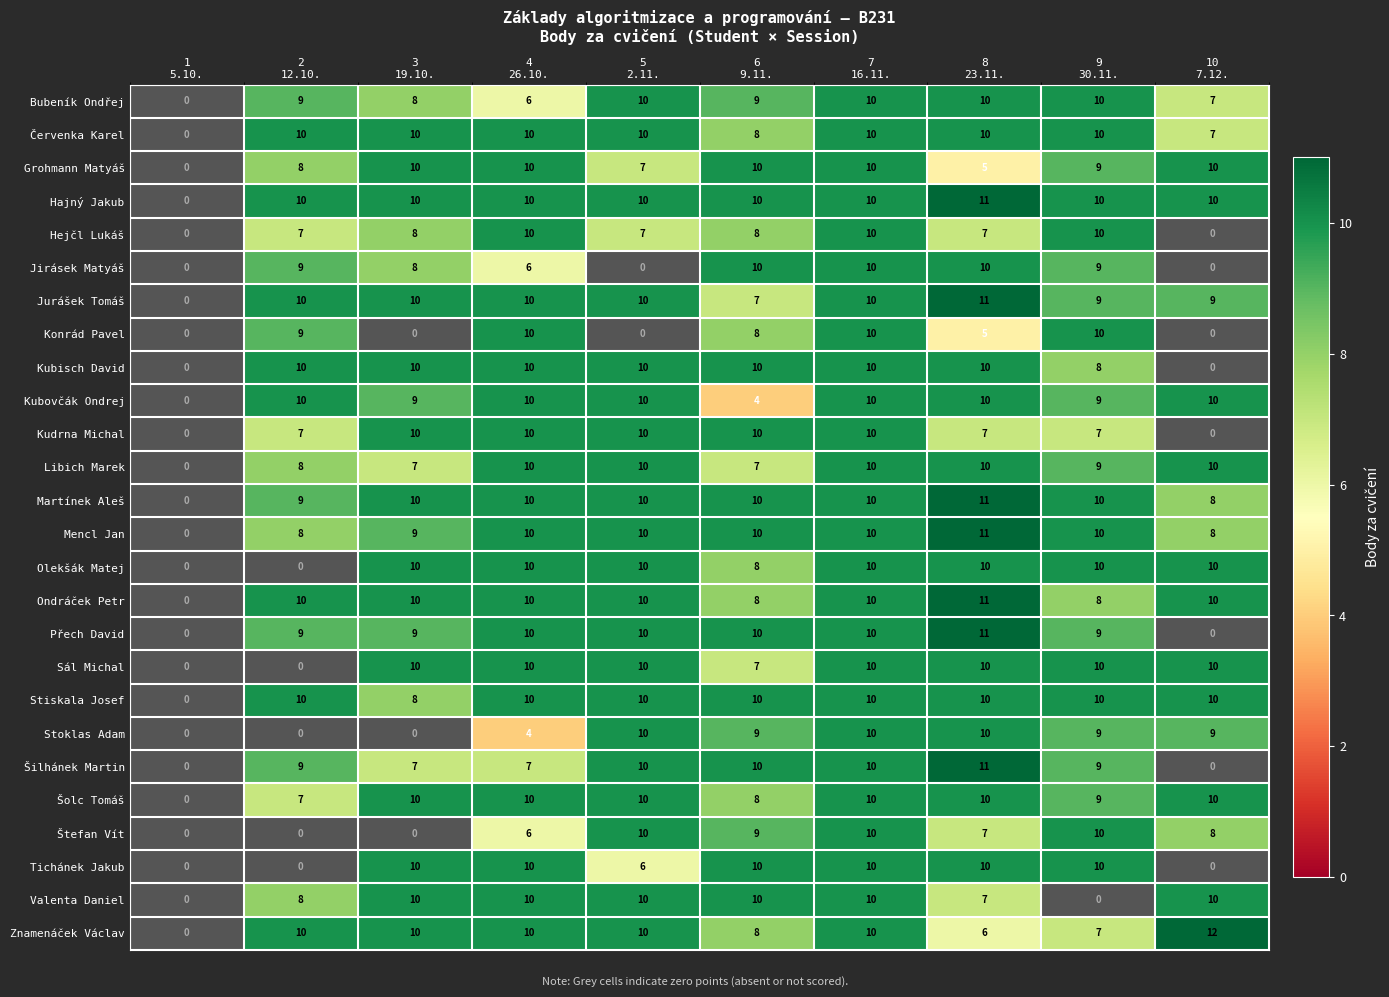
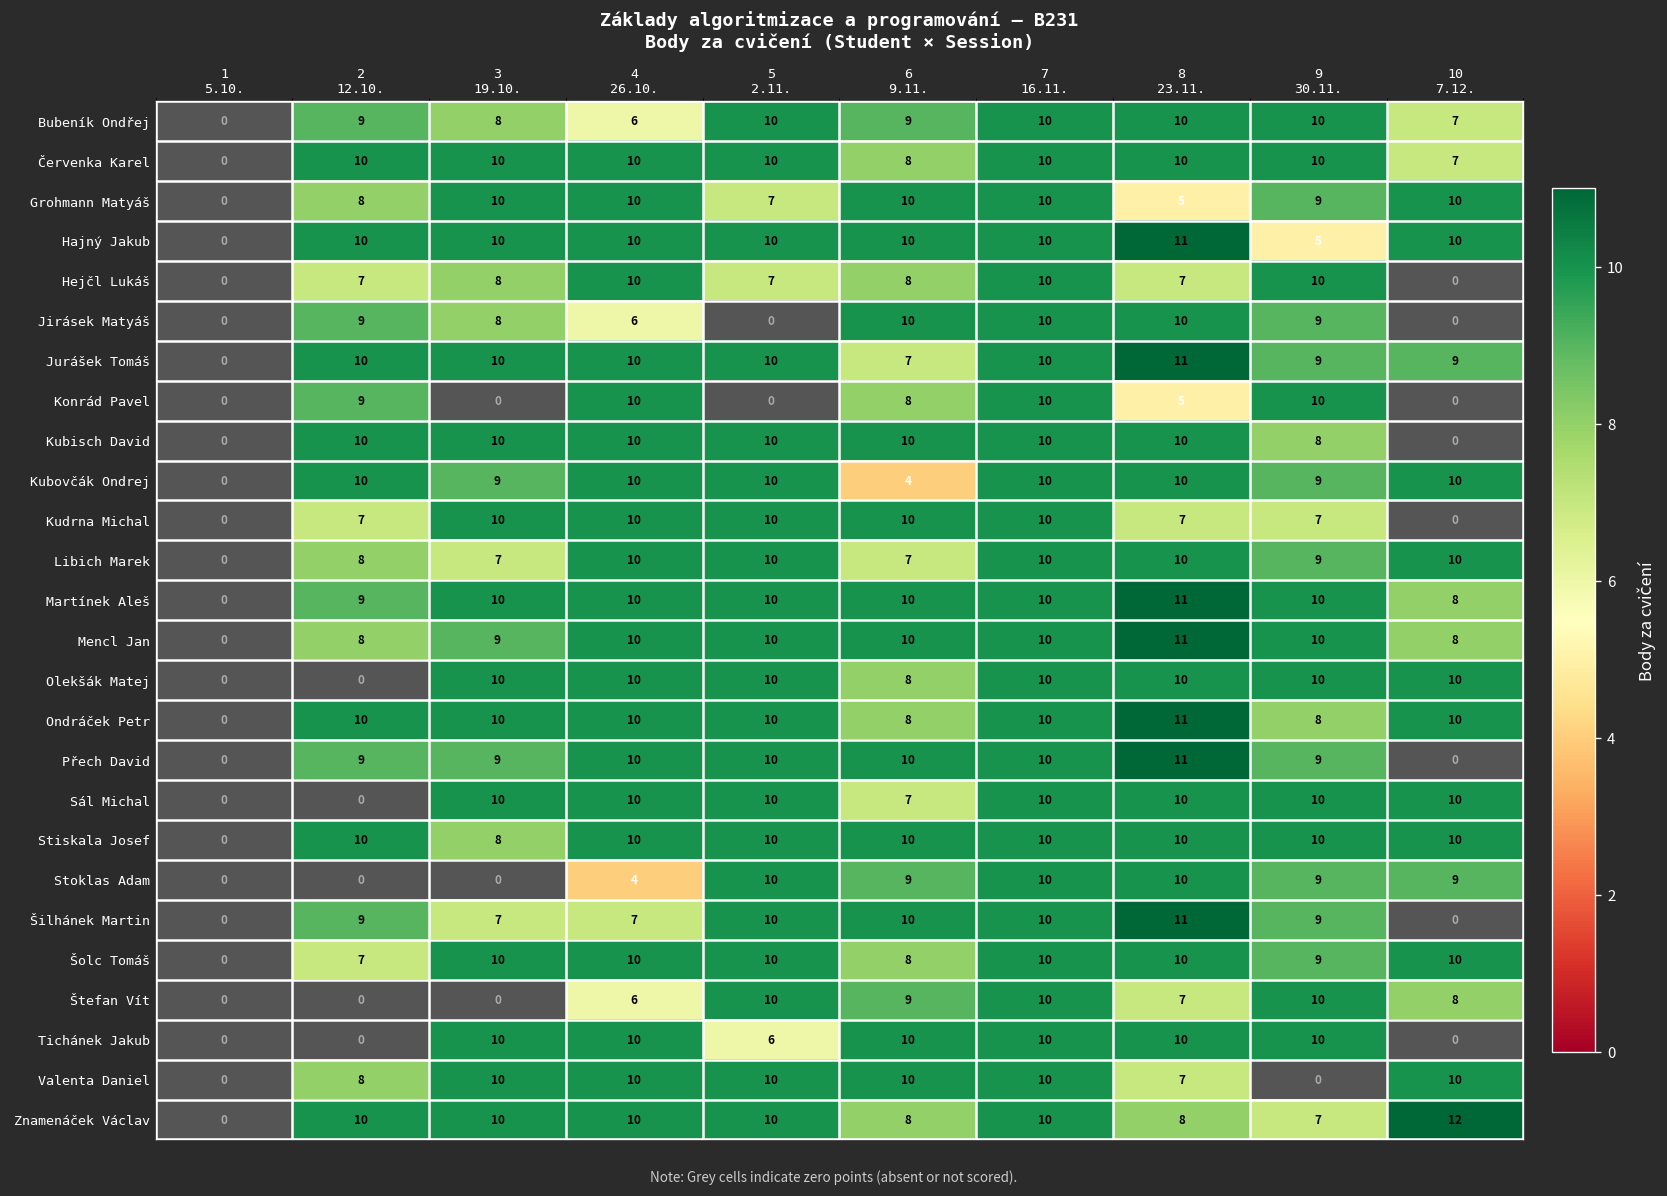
  {
    "Hajný Jakub": {
      "2 12.10.": 10,
      "3 19.10.": 10,
      "4 26.10.": 10,
      "5 2.11.": 10,
      "6 9.11.": 10,
      "7 16.11.": 10,
      "8 23.11.": 11,
-     "9 30.11.": 10,
+     "9 30.11.": 5,
      "10 7.12.": 10
    },
    "Znamenáček Václav": {
      "2 12.10.": 10,
      "3 19.10.": 10,
      "4 26.10.": 10,
      "5 2.11.": 10,
      "6 9.11.": 8,
      "7 16.11.": 10,
-     "8 23.11.": 6,
+     "8 23.11.": 8,
      "9 30.11.": 7,
      "10 7.12.": 12
    }
  }
